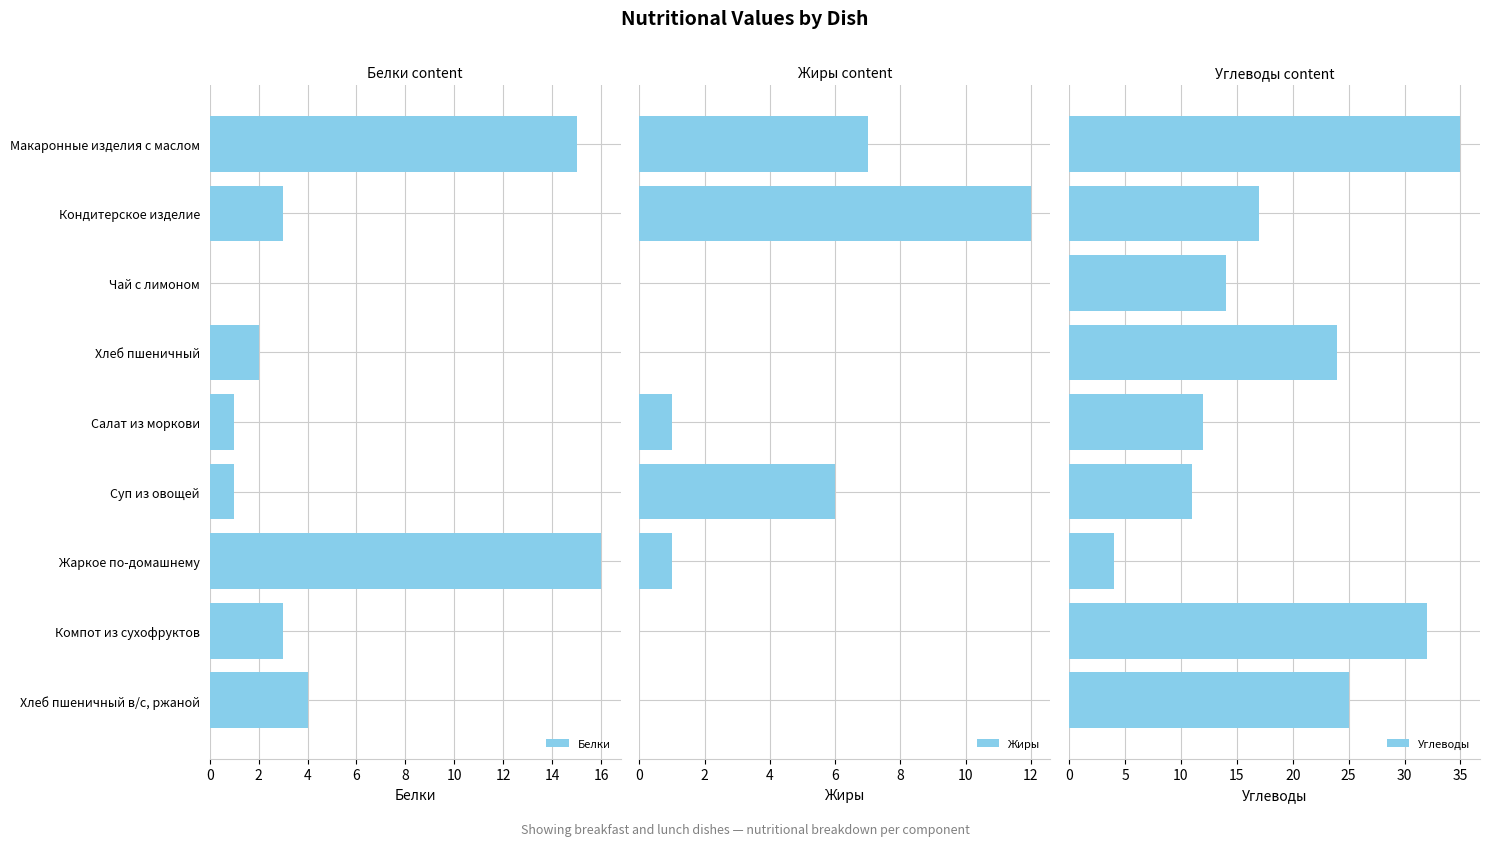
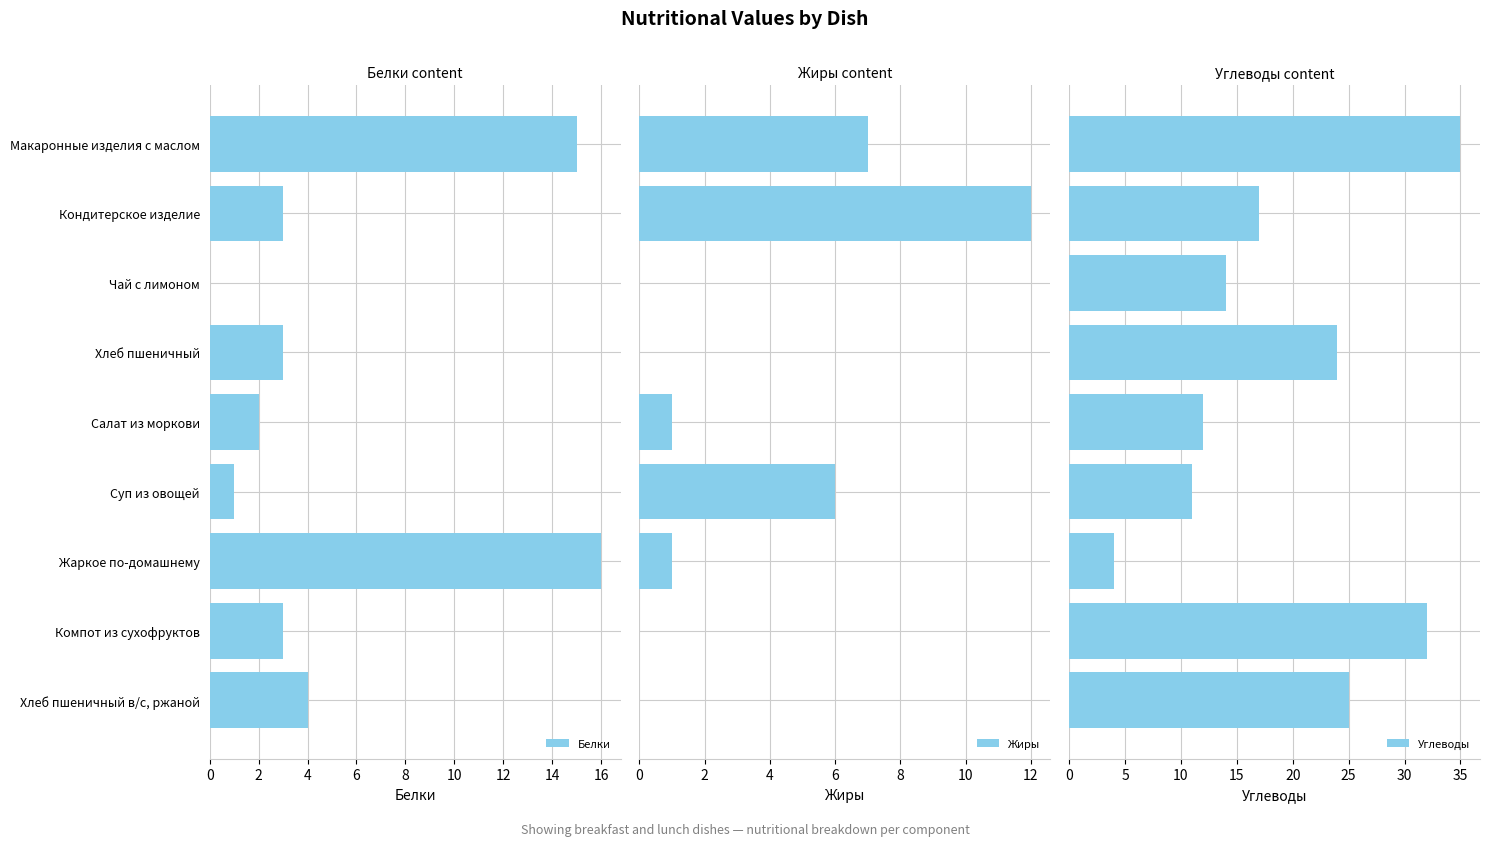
  {
    "Белки content": {
      "Макаронные изделия с маслом": 15,
      "Кондитерское изделие": 3,
      "Чай с лимоном": 0,
-     "Хлеб пшеничный": 2,
-     "Салат из моркови": 1,
+     "Хлеб пшеничный": 3,
+     "Салат из моркови": 2,
      "Суп из овощей": 1,
      "Жаркое по-домашнему": 16,
      "Компот из сухофруктов": 3,
      "Хлеб пшеничный в/с, ржаной": 4
    }
  }
